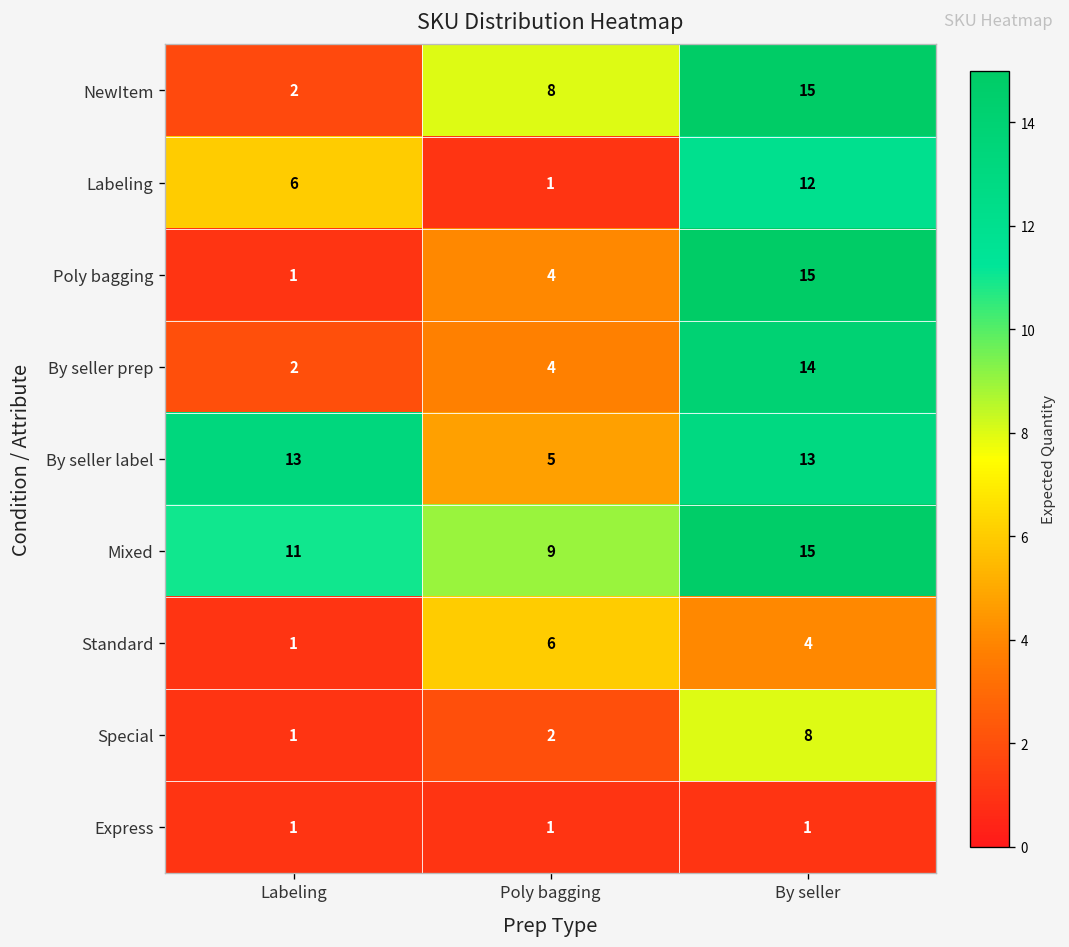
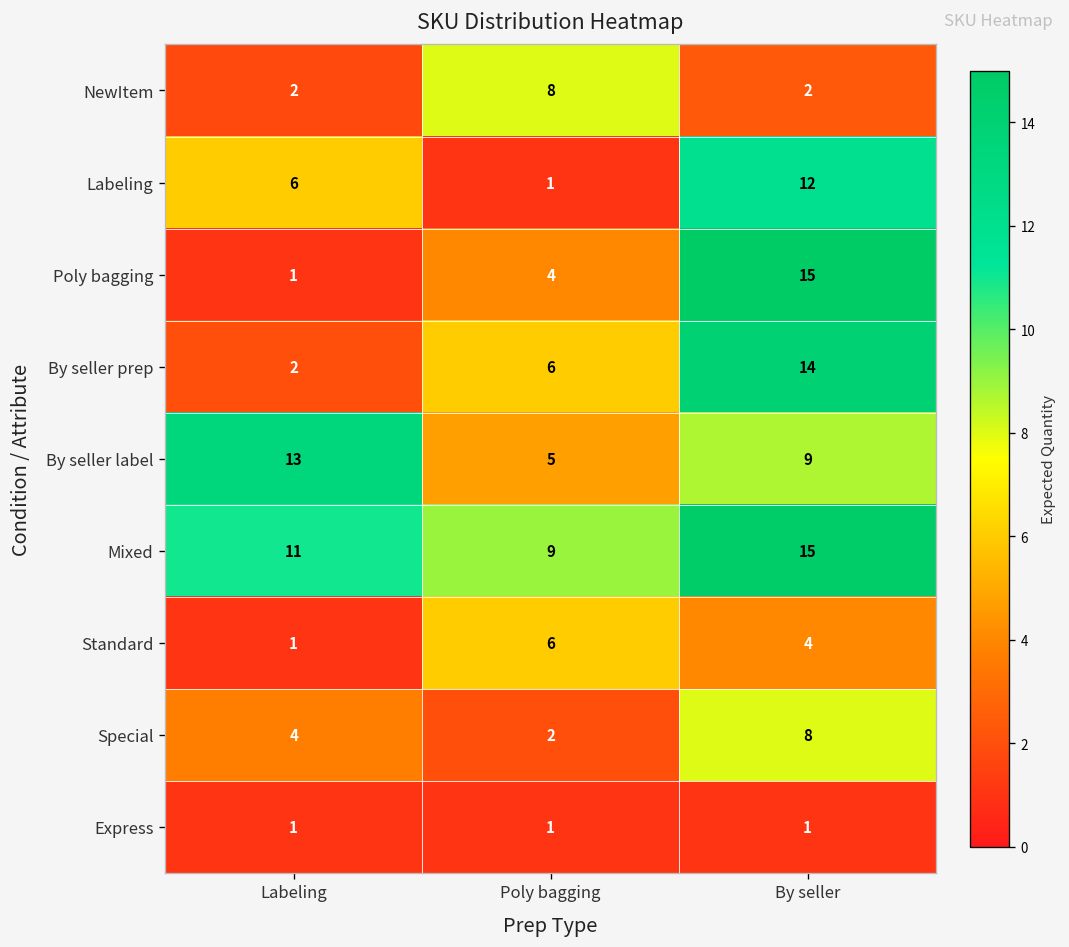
  {
    "NewItem": {
      "Labeling": 2,
      "Poly bagging": 8,
-     "By seller": 15
+     "By seller": 2
    },
    "Labeling": {
      "Labeling": 6,
      "Poly bagging": 1,
      "By seller": 12
    },
    "Poly bagging": {
      "Labeling": 1,
      "Poly bagging": 4,
      "By seller": 15
    },
    "By seller prep": {
      "Labeling": 2,
-     "Poly bagging": 4,
+     "Poly bagging": 6,
      "By seller": 14
    },
    "By seller label": {
      "Labeling": 13,
      "Poly bagging": 5,
-     "By seller": 13
+     "By seller": 9
    },
    "Mixed": {
      "Labeling": 11,
      "Poly bagging": 9,
      "By seller": 15
    },
    "Standard": {
      "Labeling": 1,
      "Poly bagging": 6,
      "By seller": 4
    },
    "Special": {
-     "Labeling": 1,
+     "Labeling": 4,
      "Poly bagging": 2,
      "By seller": 8
    },
    "Express": {
      "Labeling": 1,
      "Poly bagging": 1,
      "By seller": 1
    }
  }
